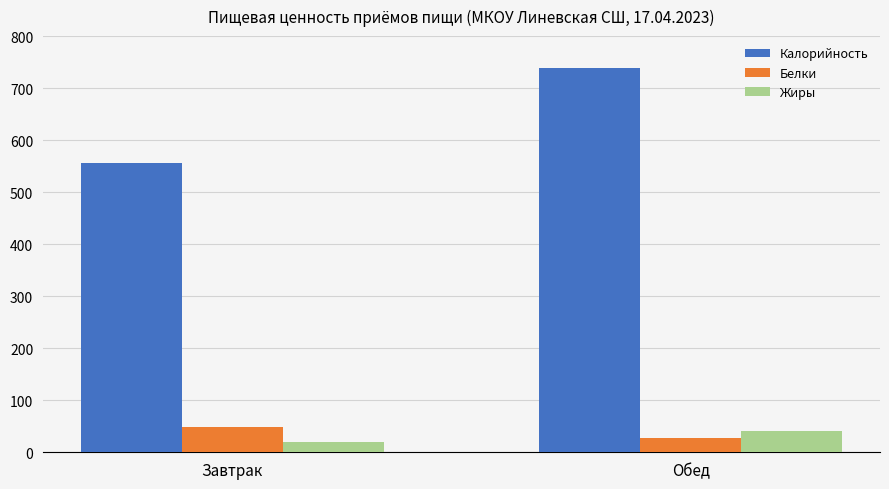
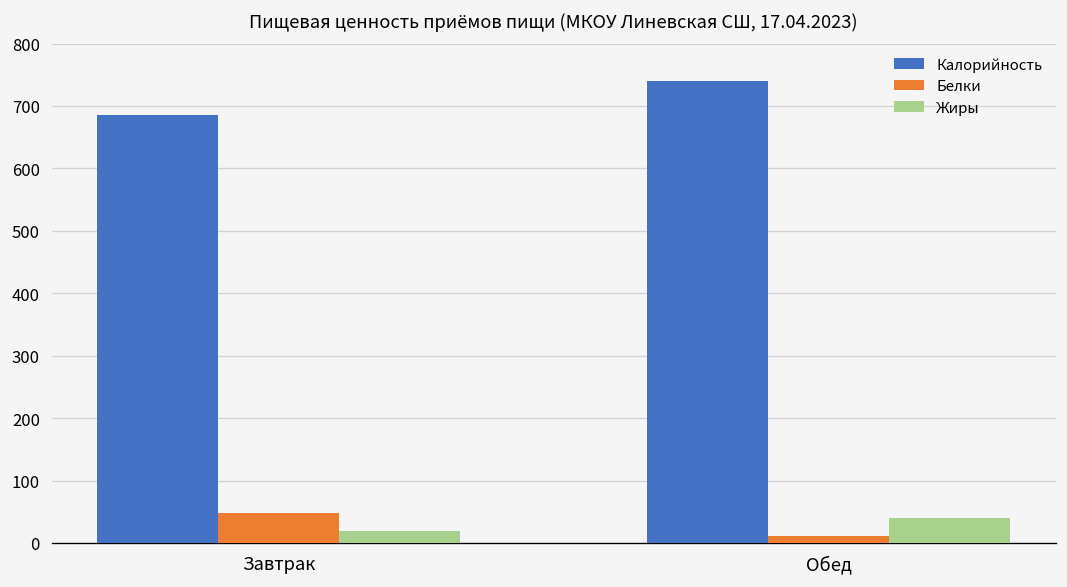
  {
    "Калорийность": {
-     "Завтрак": 560,
+     "Завтрак": 690,
      "Обед": 740
    },
    "Белки": {
      "Завтрак": 50,
-     "Обед": 30
+     "Обед": 10
    },
    "Жиры": {
      "Завтрак": 20,
      "Обед": 40
    }
  }
